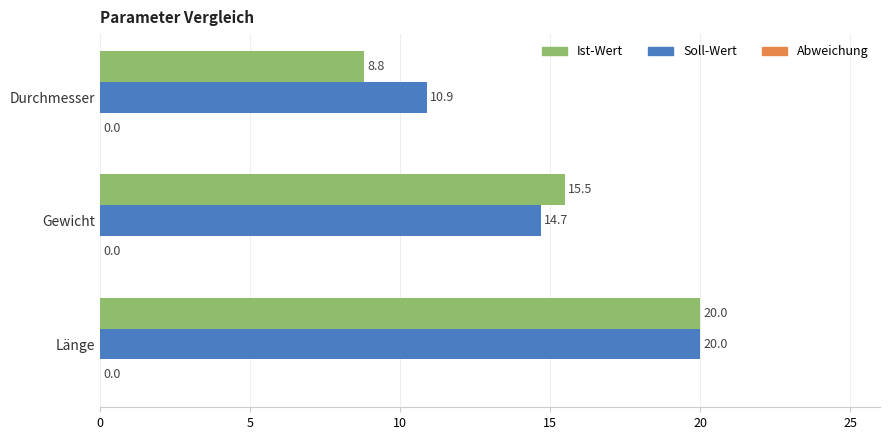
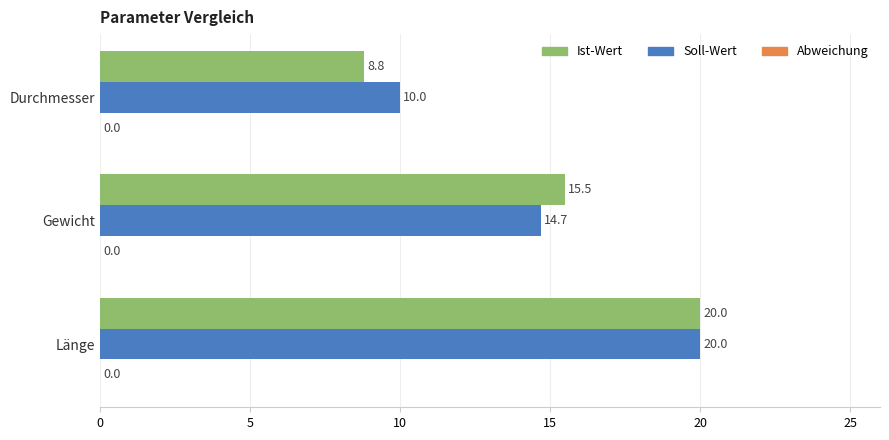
  {
    "Ist-Wert": {
      "Durchmesser": 8.8,
      "Gewicht": 15.5,
      "Länge": 20.0
    },
    "Soll-Wert": {
-     "Durchmesser": 10.9,
+     "Durchmesser": 10.0,
      "Gewicht": 14.7,
      "Länge": 20.0
    },
    "Abweichung": {
      "Durchmesser": 0.0,
      "Gewicht": 0.0,
      "Länge": 0.0
    }
  }
